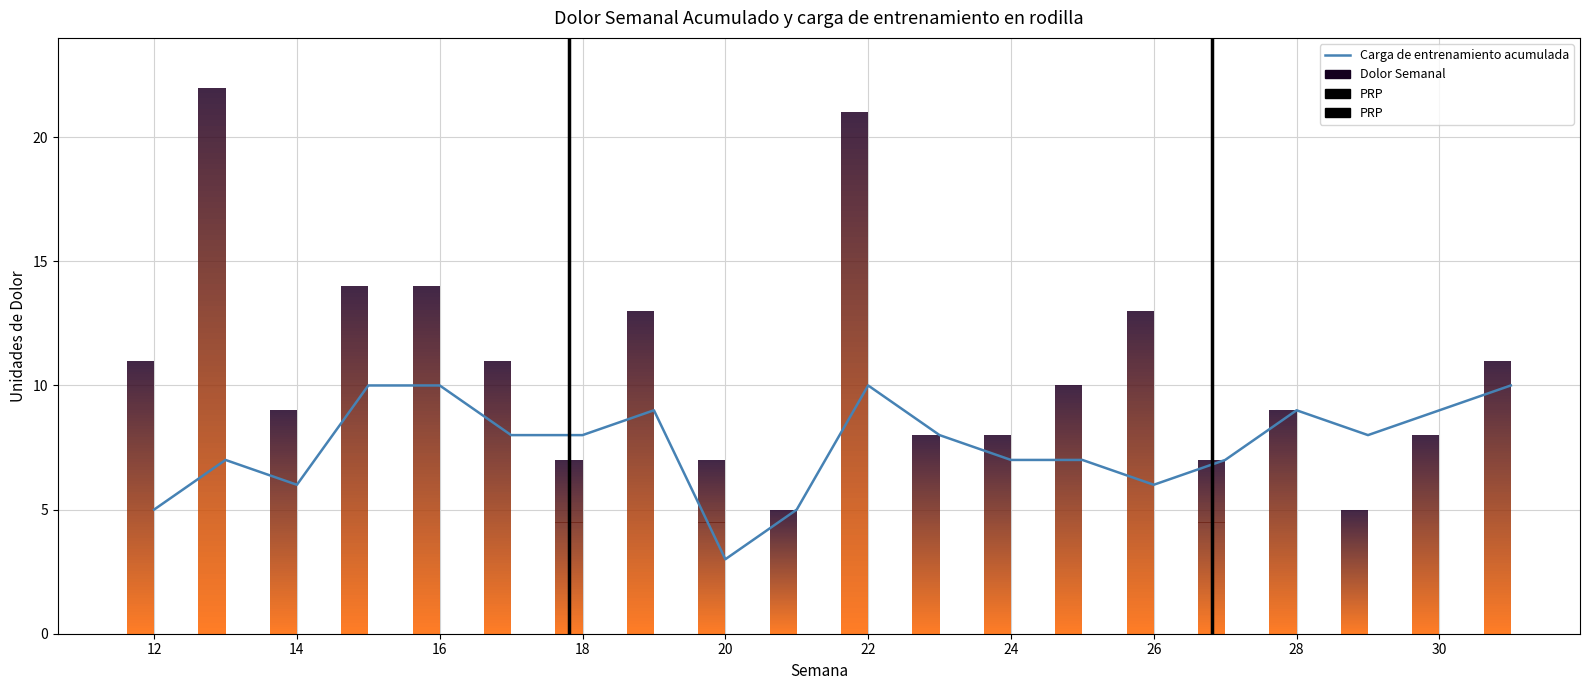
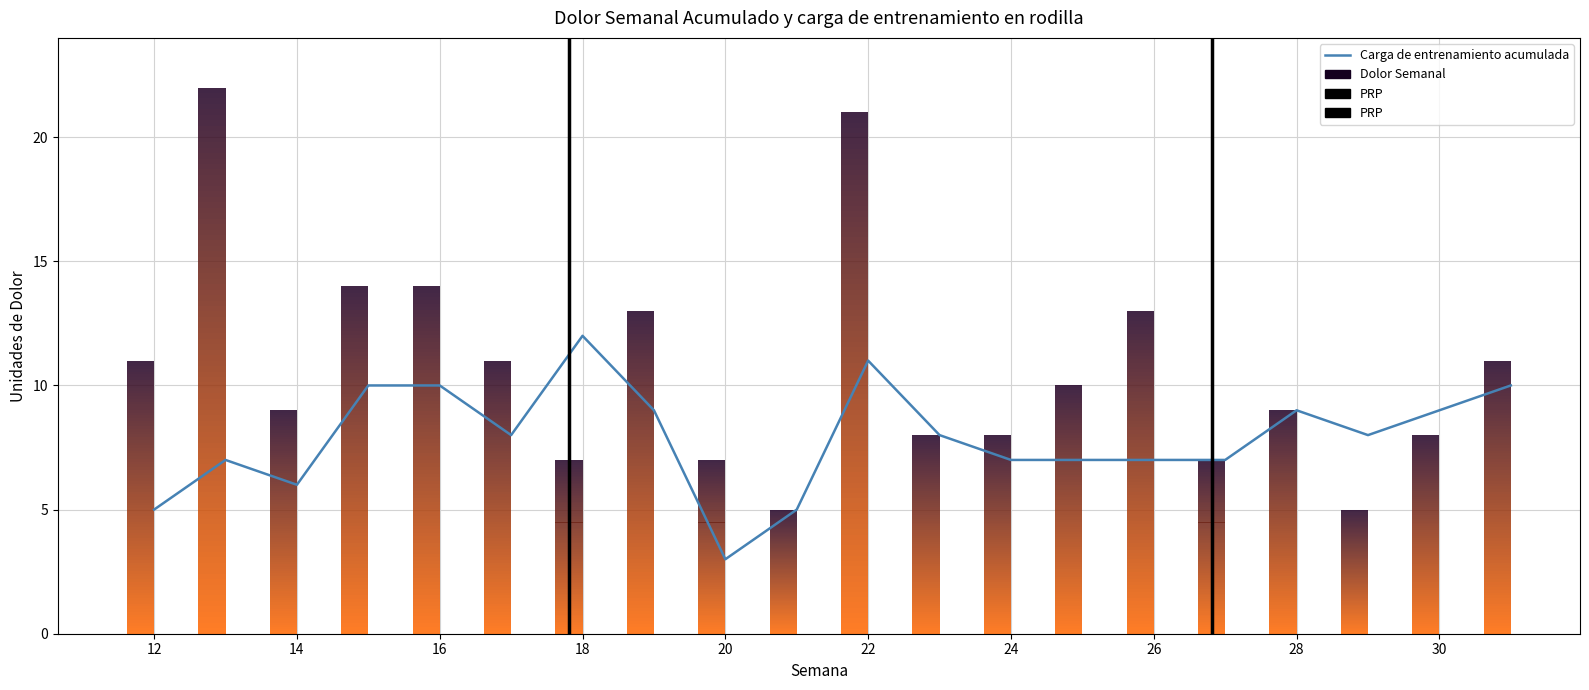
  {
    "Carga de entrenamiento acumulada": {
      "12": 5,
      "14": 6,
      "16": 10,
-     "18": 8,
+     "18": 12,
      "20": 3,
-     "22": 10,
+     "22": 11,
      "24": 7,
-     "26": 6,
+     "26": 7,
      "28": 9,
      "30": 9
    }
  }
